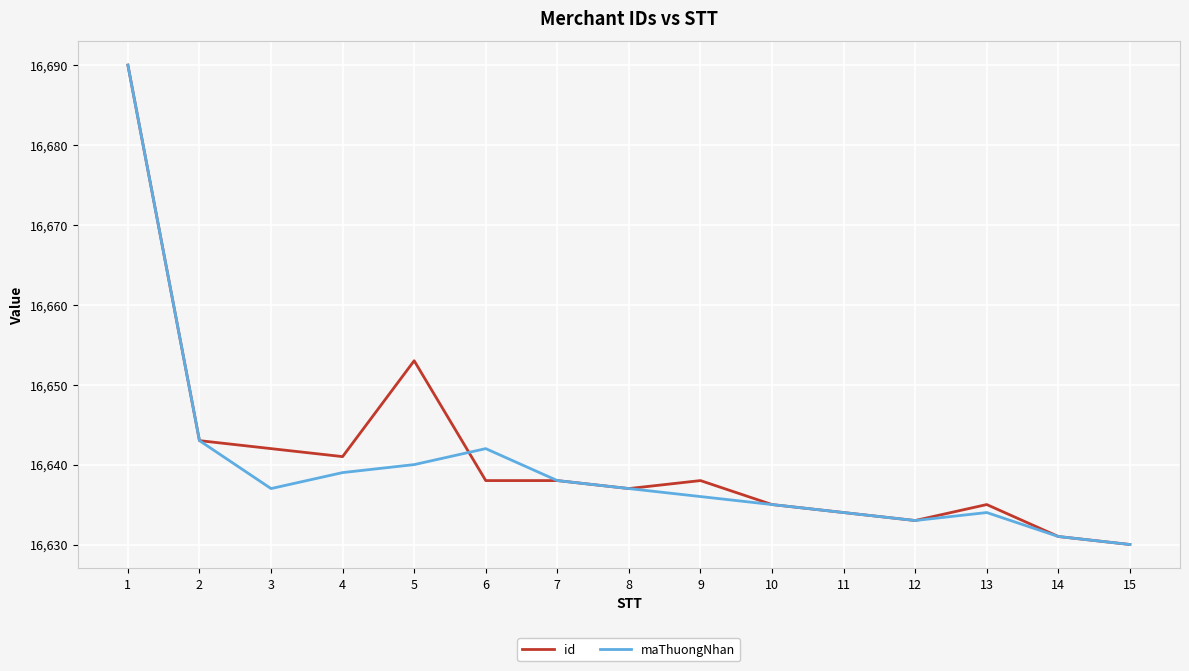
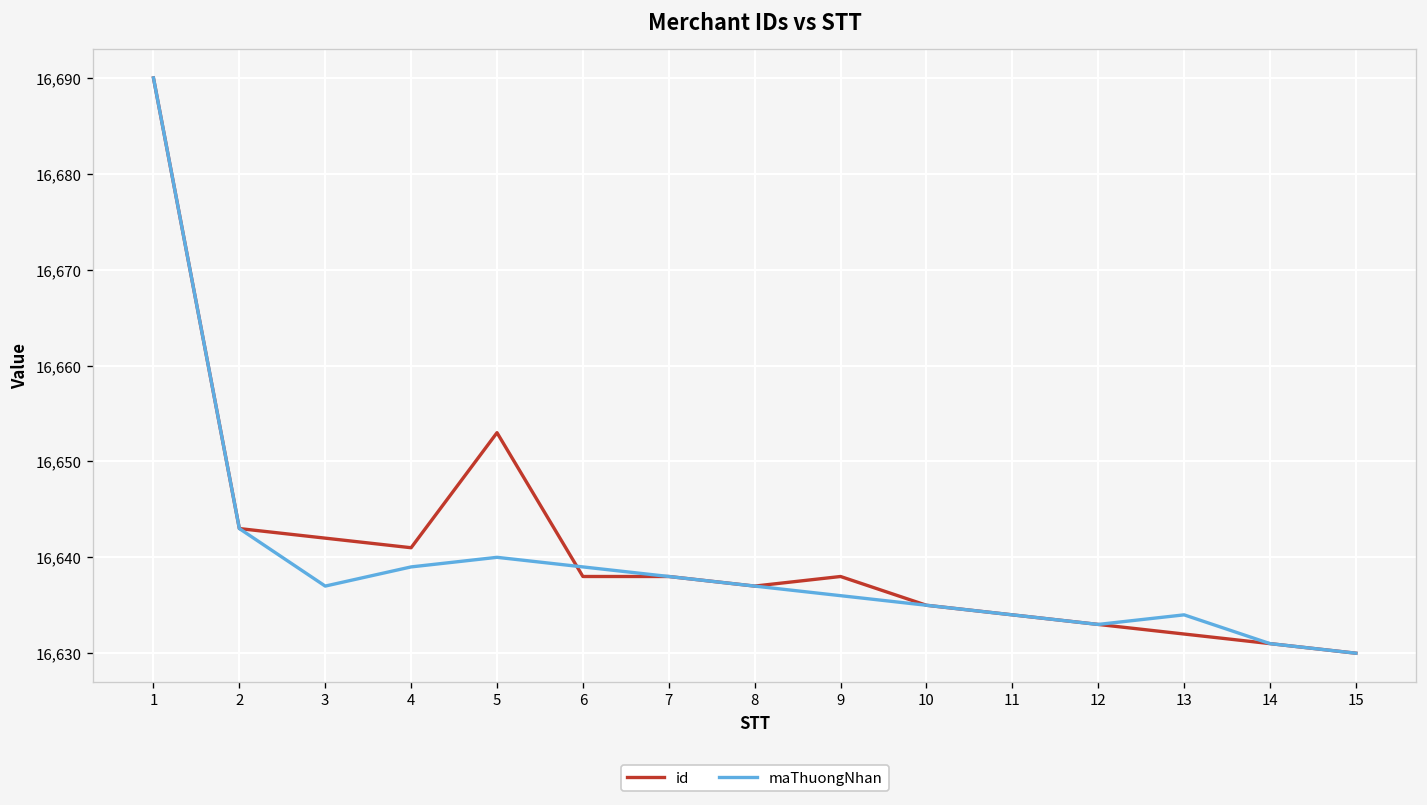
  {
    "id": {
      "3": "16,642",
      "4": "16,641",
      "5": "16,653",
      "6": "16,638",
      "9": "16,638",
-     "13": "16,635"
+     "13": "16,632"
    },
    "maThuongNhan": {
      "3": "16,637",
      "4": "16,639",
      "5": "16,640",
-     "6": "16,642",
+     "6": "16,639",
      "9": "16,636",
      "13": "16,634"
    }
  }
